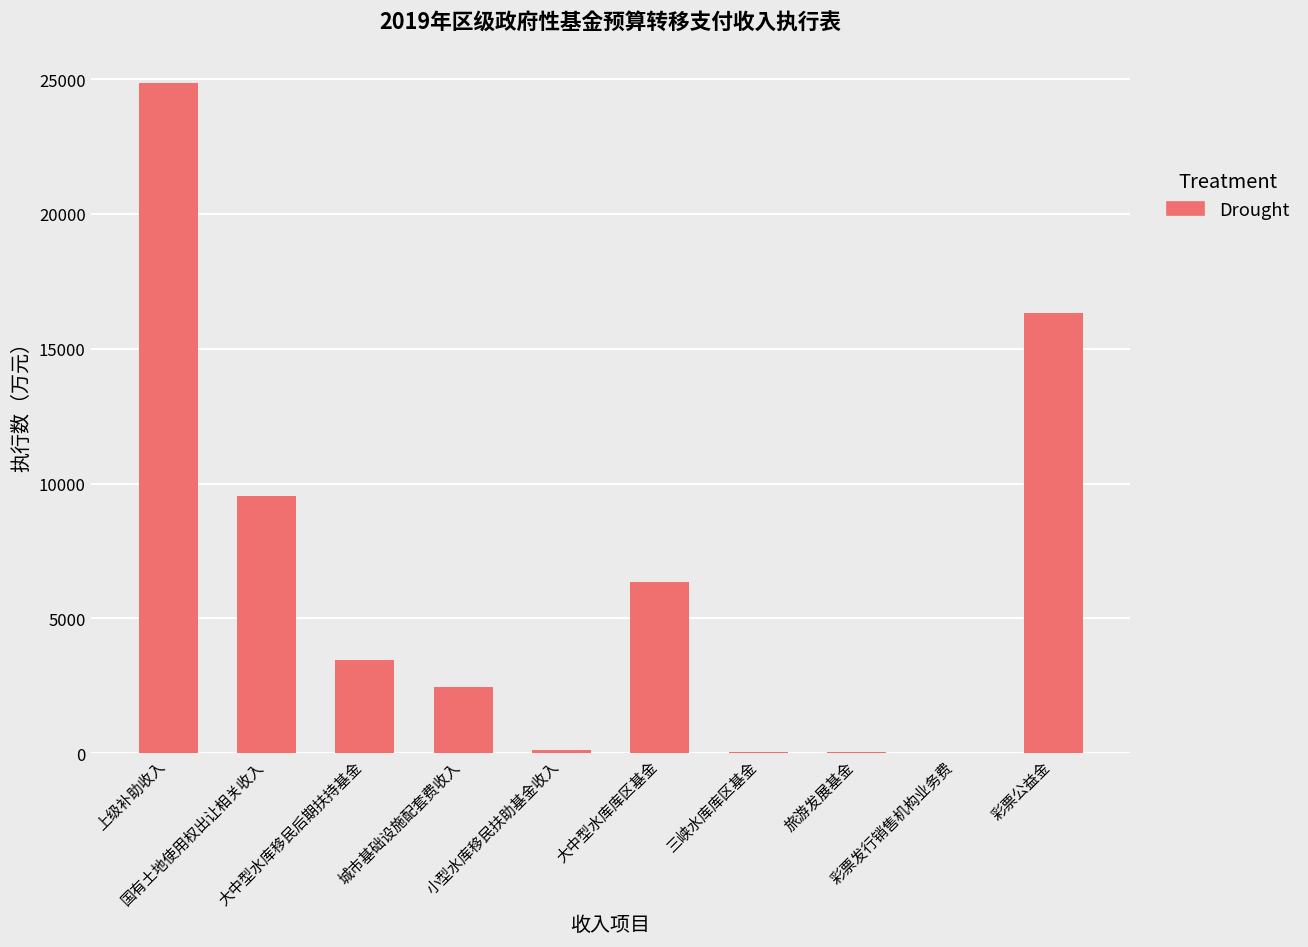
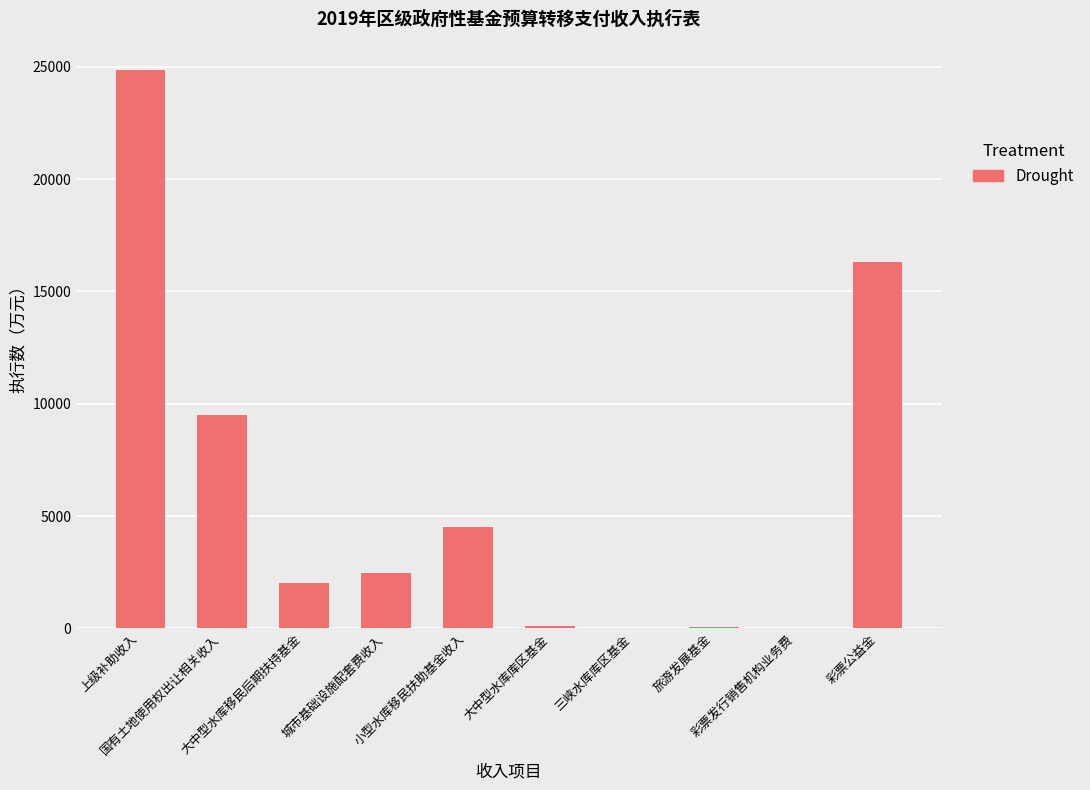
  {
    "上级补助收入": 24900,
    "国有土地使用权出让相关收入": 9500,
-   "大中型水库移民后期扶持基金": 3500,
+   "大中型水库移民后期扶持基金": 2000,
    "城市基础设施配套费收入": 2500,
-   "小型水库移民扶助基金收入": 100,
-   "大中型水库库区基金": 6300,
+   "小型水库移民扶助基金收入": 4500,
+   "大中型水库库区基金": 100,
    "彩票公益金": 16300
  }
